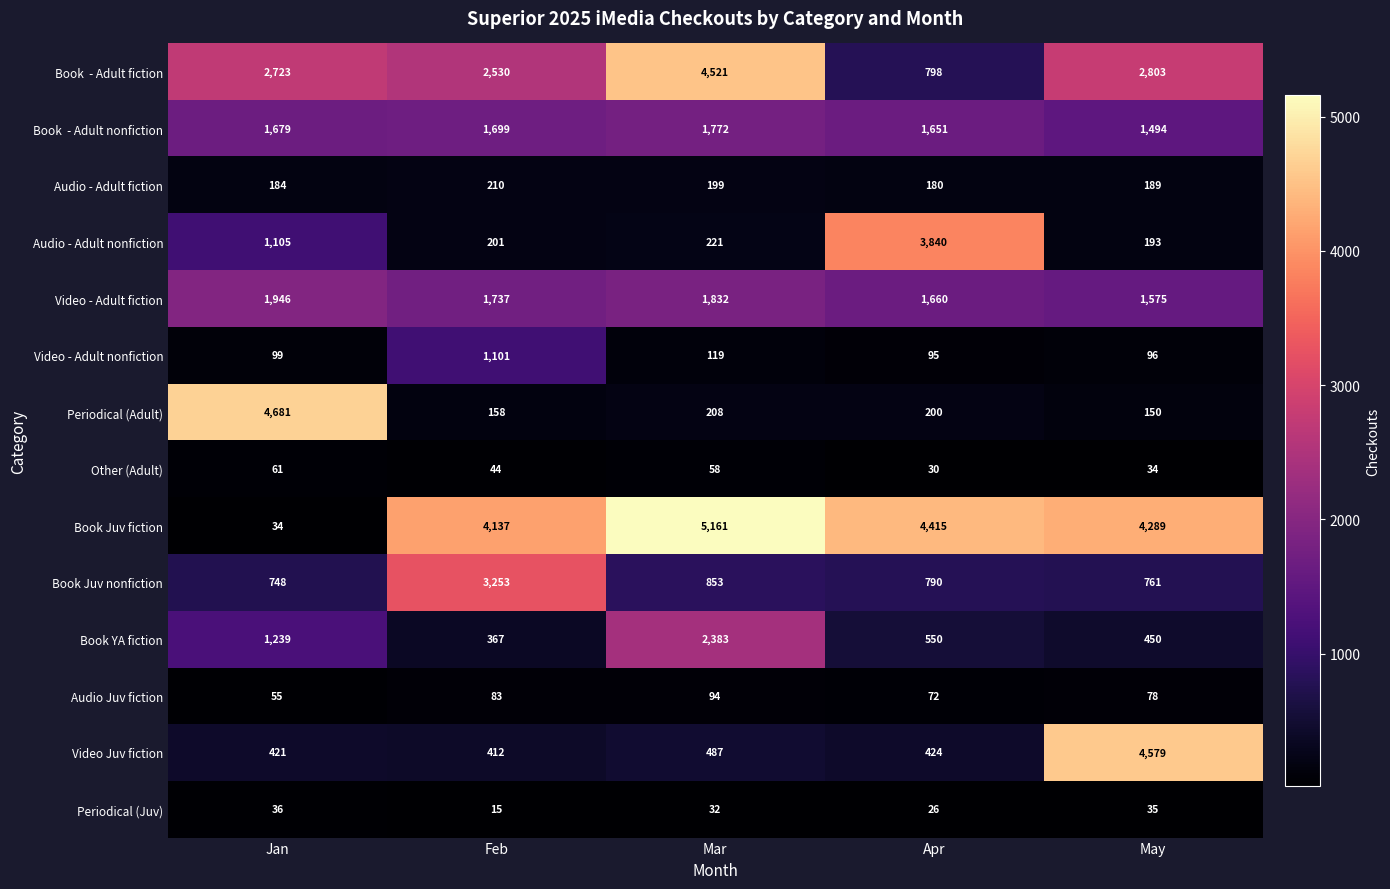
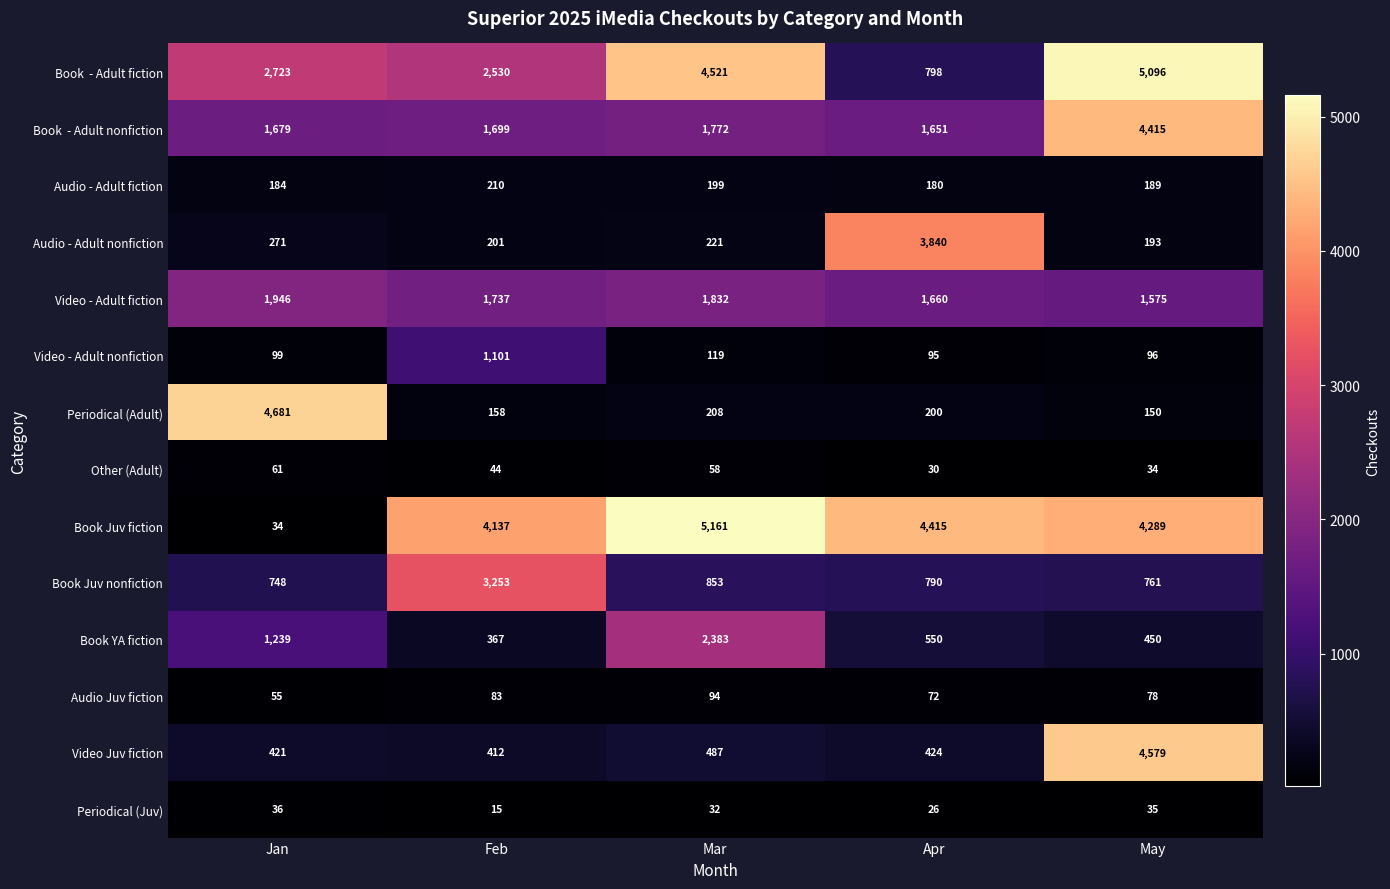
  {
    "Book - Adult fiction": {
      "Jan": "2,723",
      "Feb": "2,530",
      "Mar": "4,521",
      "Apr": "798",
-     "May": "2,803"
+     "May": "5,096"
    },
    "Book - Adult nonfiction": {
      "Jan": "1,679",
      "Feb": "1,699",
      "Mar": "1,772",
      "Apr": "1,651",
-     "May": "1,494"
+     "May": "4,415"
    },
    "Audio - Adult fiction": {
      "Jan": "184",
      "Feb": "210",
      "Mar": "199",
      "Apr": "180",
      "May": "189"
    },
    "Audio - Adult nonfiction": {
-     "Jan": "1,105",
+     "Jan": "271",
      "Feb": "201",
      "Mar": "221",
      "Apr": "3,840",
      "May": "193"
    },
    "Video - Adult fiction": {
      "Jan": "1,946",
      "Feb": "1,737",
      "Mar": "1,832",
      "Apr": "1,660",
      "May": "1,575"
    },
    "Video - Adult nonfiction": {
      "Jan": "99",
      "Feb": "1,101",
      "Mar": "119",
      "Apr": "95",
      "May": "96"
    },
    "Periodical (Adult)": {
      "Jan": "4,681",
      "Feb": "158",
      "Mar": "208",
      "Apr": "200",
      "May": "150"
    },
    "Other (Adult)": {
      "Jan": "61",
      "Feb": "44",
      "Mar": "58",
      "Apr": "30",
      "May": "34"
    },
    "Book Juv fiction": {
      "Jan": "34",
      "Feb": "4,137",
      "Mar": "5,161",
      "Apr": "4,415",
      "May": "4,289"
    },
    "Book Juv nonfiction": {
      "Jan": "748",
      "Feb": "3,253",
      "Mar": "853",
      "Apr": "790",
      "May": "761"
    },
    "Book YA fiction": {
      "Jan": "1,239",
      "Feb": "367",
      "Mar": "2,383",
      "Apr": "550",
      "May": "450"
    },
    "Audio Juv fiction": {
      "Jan": "55",
      "Feb": "83",
      "Mar": "94",
      "Apr": "72",
      "May": "78"
    },
    "Video Juv fiction": {
      "Jan": "421",
      "Feb": "412",
      "Mar": "487",
      "Apr": "424",
      "May": "4,579"
    },
    "Periodical (Juv)": {
      "Jan": "36",
      "Feb": "15",
      "Mar": "32",
      "Apr": "26",
      "May": "35"
    }
  }
